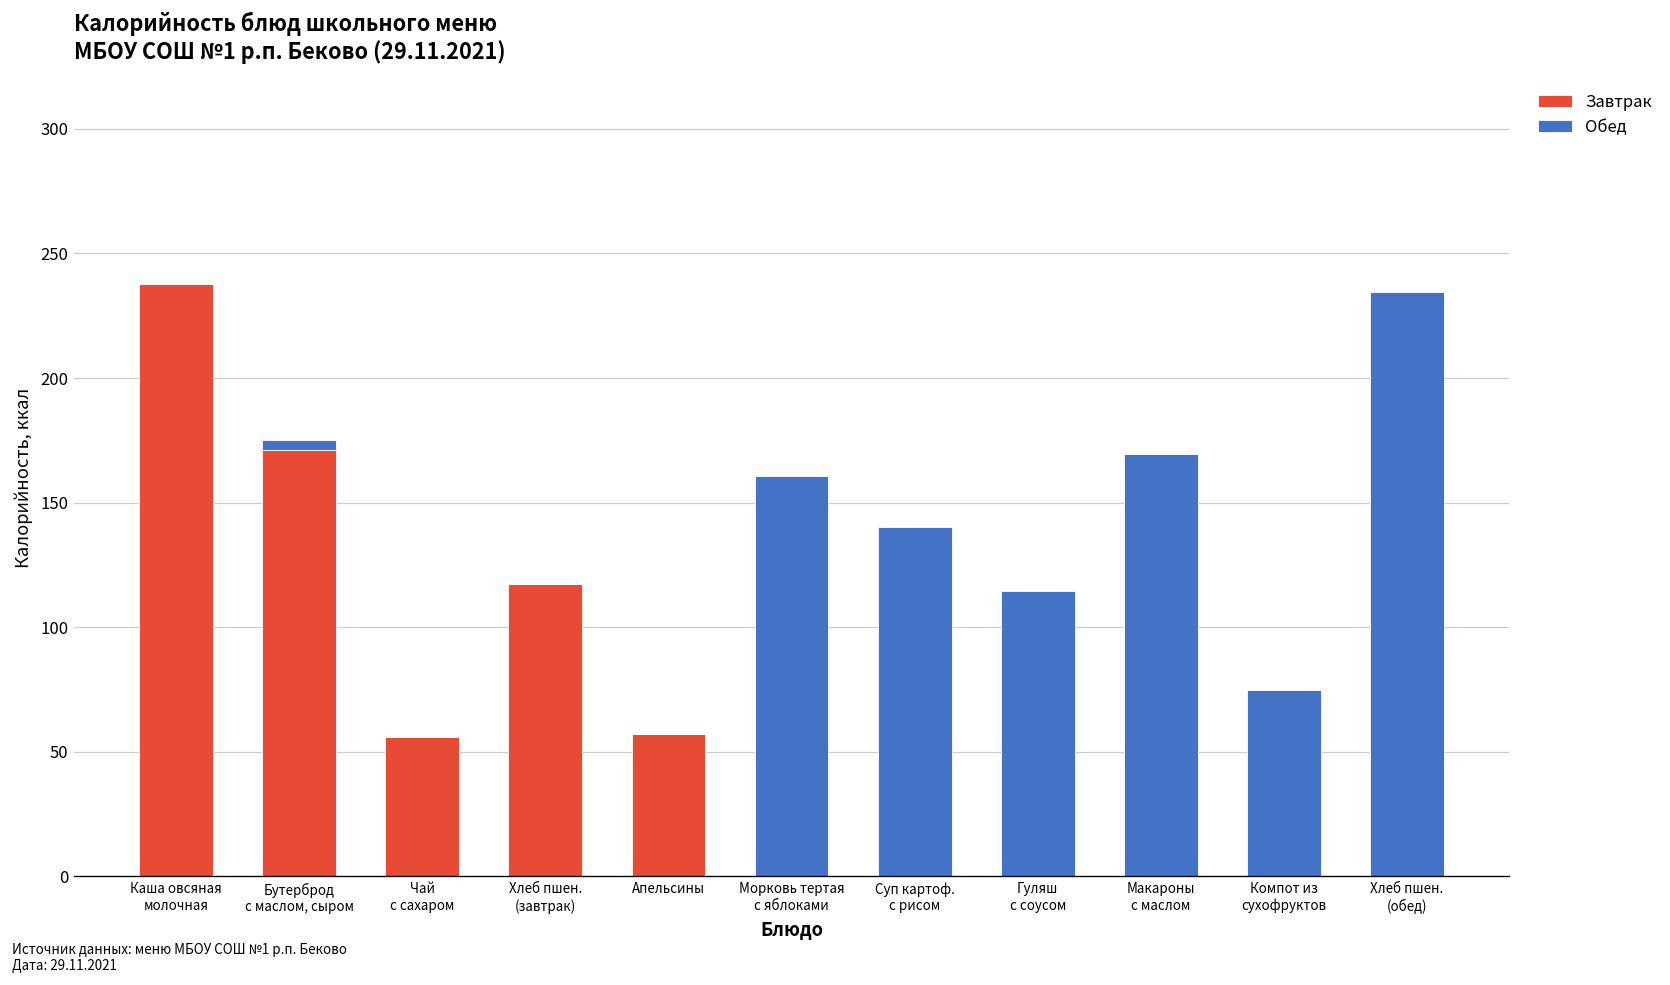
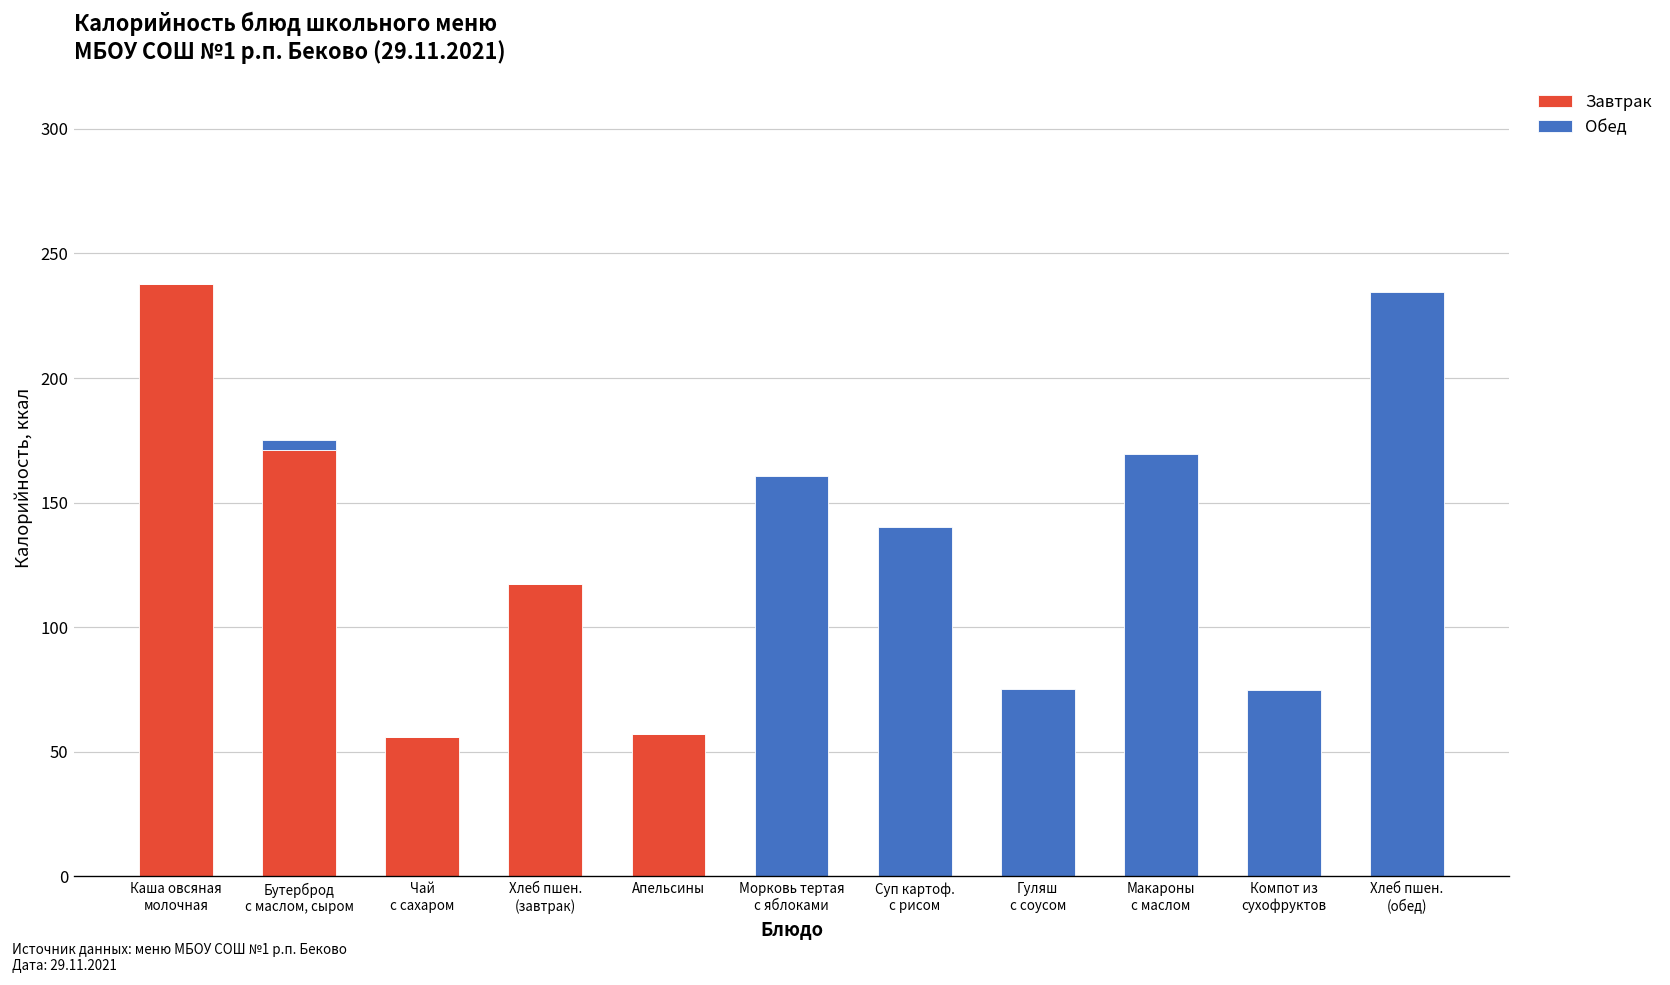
  {
    "Завтрак": {
      "Каша овсяная молочная": 238,
      "Бутерброд с маслом, сыром": 171,
      "Чай с сахаром": 56,
      "Хлеб пшен. (завтрак)": 118,
      "Апельсины": 57,
      "Морковь тертая с яблоками": 0,
      "Суп картоф. с рисом": 0,
      "Гуляш с соусом": 0,
      "Макароны с маслом": 0,
      "Компот из сухофруктов": 0,
      "Хлеб пшен. (обед)": 0
    },
    "Обед": {
      "Каша овсяная молочная": 0,
      "Бутерброд с маслом, сыром": 4,
      "Чай с сахаром": 0,
      "Хлеб пшен. (завтрак)": 0,
      "Апельсины": 0,
      "Морковь тертая с яблоками": 161,
      "Суп картоф. с рисом": 140,
-     "Гуляш с соусом": 114,
+     "Гуляш с соусом": 75,
      "Макароны с маслом": 169,
      "Компот из сухофруктов": 75,
      "Хлеб пшен. (обед)": 235
    }
  }
